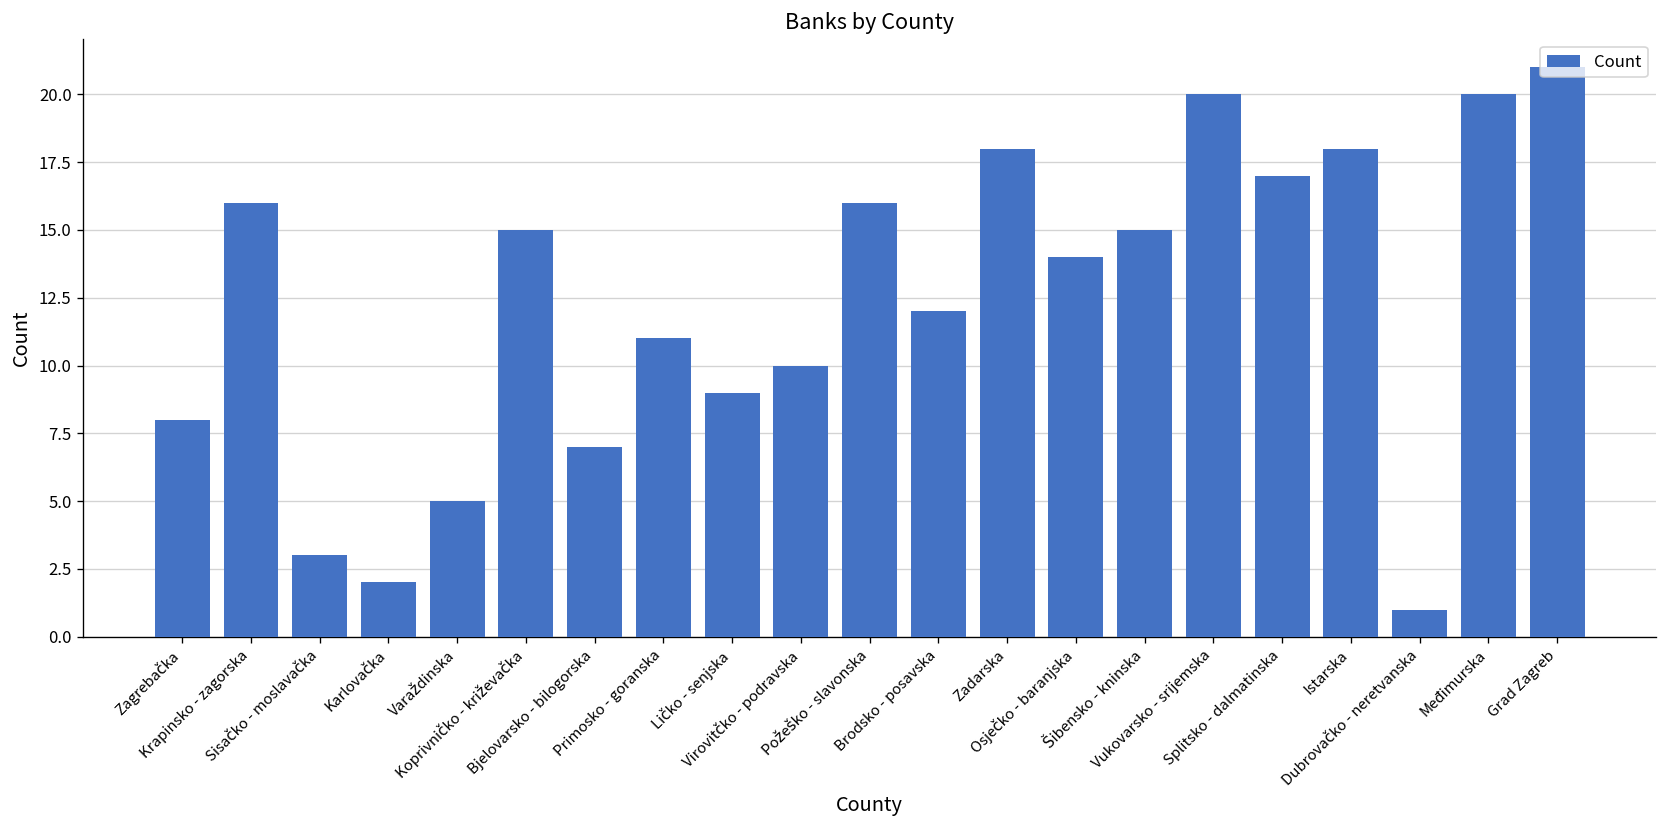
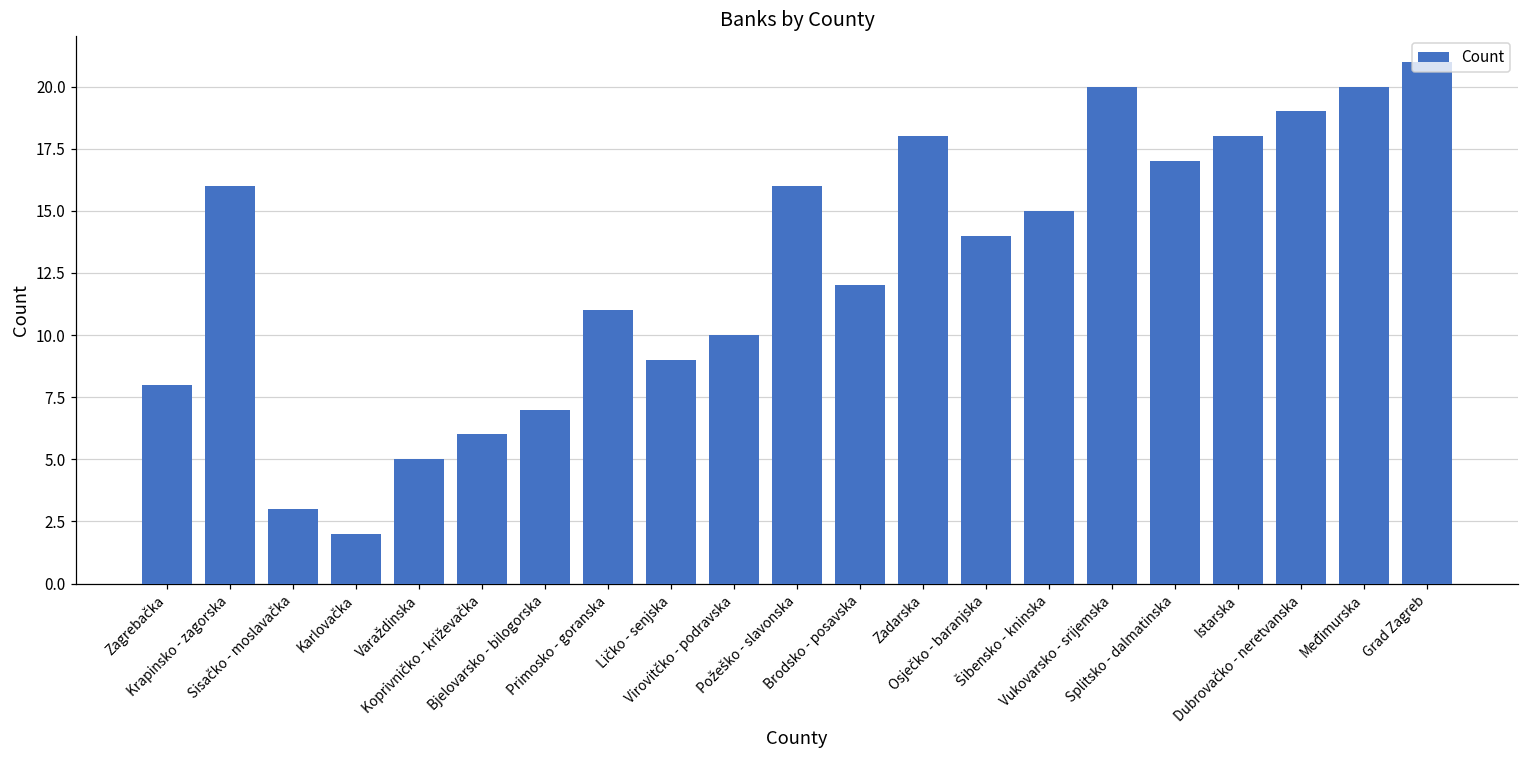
  {
    "Zagrebačka": 8,
    "Krapinsko - zagorska": 16,
    "Sisačko - moslavačka": 3,
    "Karlovačka": 2,
    "Varaždinska": 5,
-   "Koprivničko - križevačka": 15,
+   "Koprivničko - križevačka": 6,
    "Bjelovarsko - bilogorska": 7,
    "Primosko - goranska": 11,
    "Ličko - senjska": 9,
    "Virovitčko - podravska": 10,
    "Požeško - slavonska": 16,
    "Brodsko - posavska": 12,
    "Zadarska": 18,
    "Osječko - baranjska": 14,
    "Šibensko - kninska": 15,
    "Vukovarsko - srijemska": 20,
    "Splitsko - dalmatinska": 17,
    "Istarska": 18,
-   "Dubrovačko - neretvanska": 1,
+   "Dubrovačko - neretvanska": 19,
    "Međimurska": 20
  }
